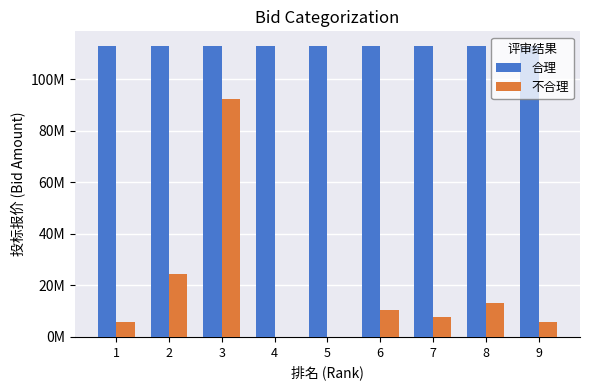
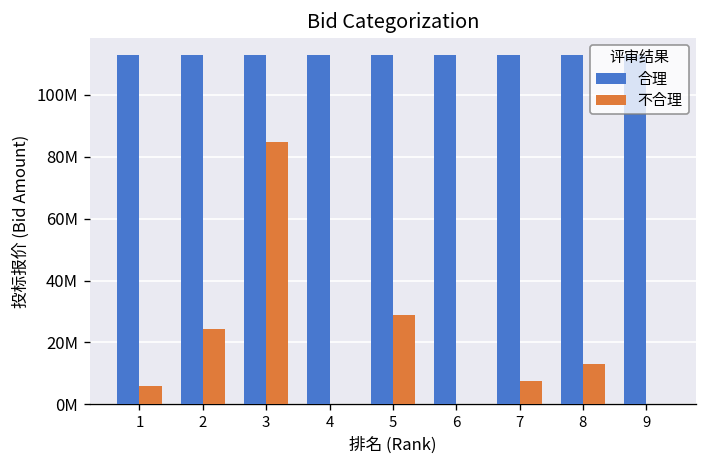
  {
    "合理": {
      "1": 113000000,
      "2": 113000000,
      "3": 113000000,
      "4": 113000000,
      "5": 113000000,
      "6": 113000000,
      "7": 113000000,
      "8": 113000000
    },
    "不合理": {
      "1": 6000000,
      "2": 24000000,
-     "3": 92000000,
+     "3": 85000000,
      "4": 0,
-     "5": 0,
-     "6": 11000000,
+     "5": 29000000,
+     "6": 0,
      "7": 8000000,
      "8": 13000000,
-     "9": 6000000
+     "9": 0
    }
  }
